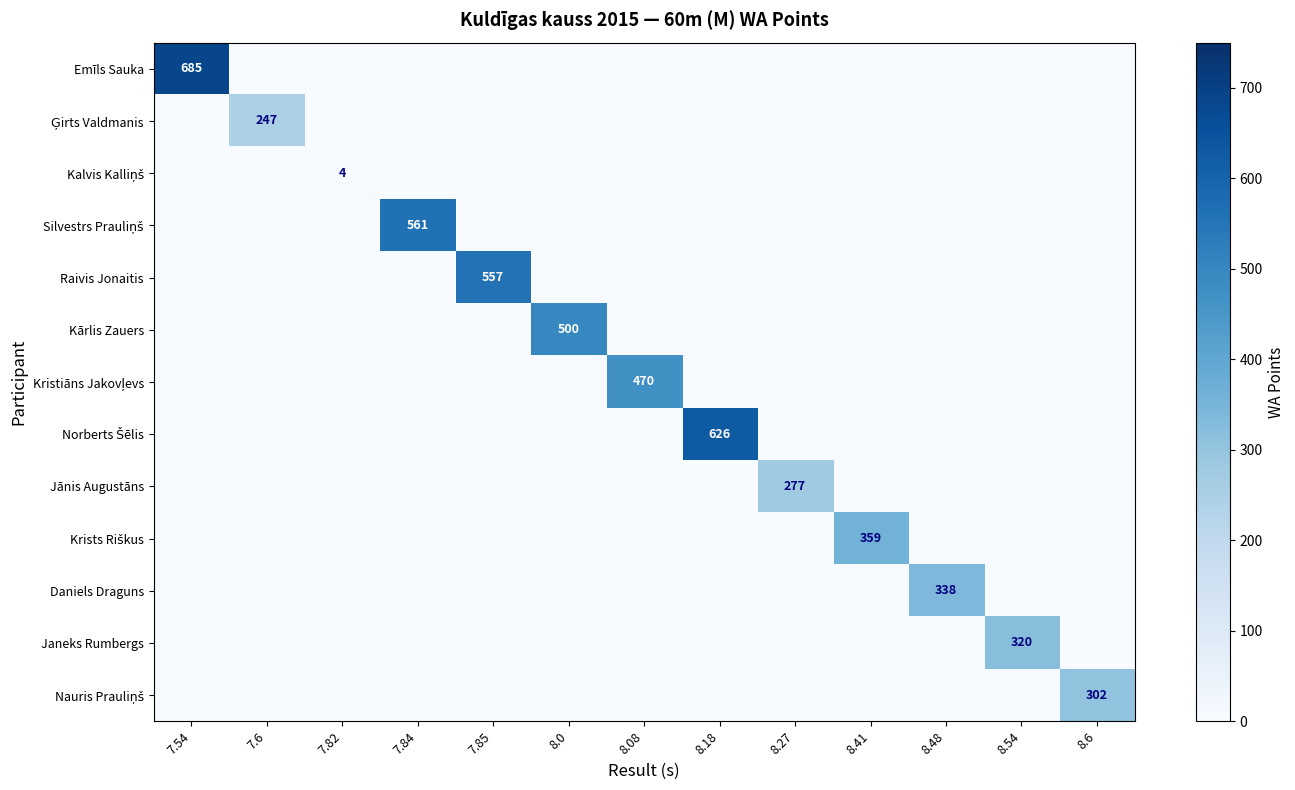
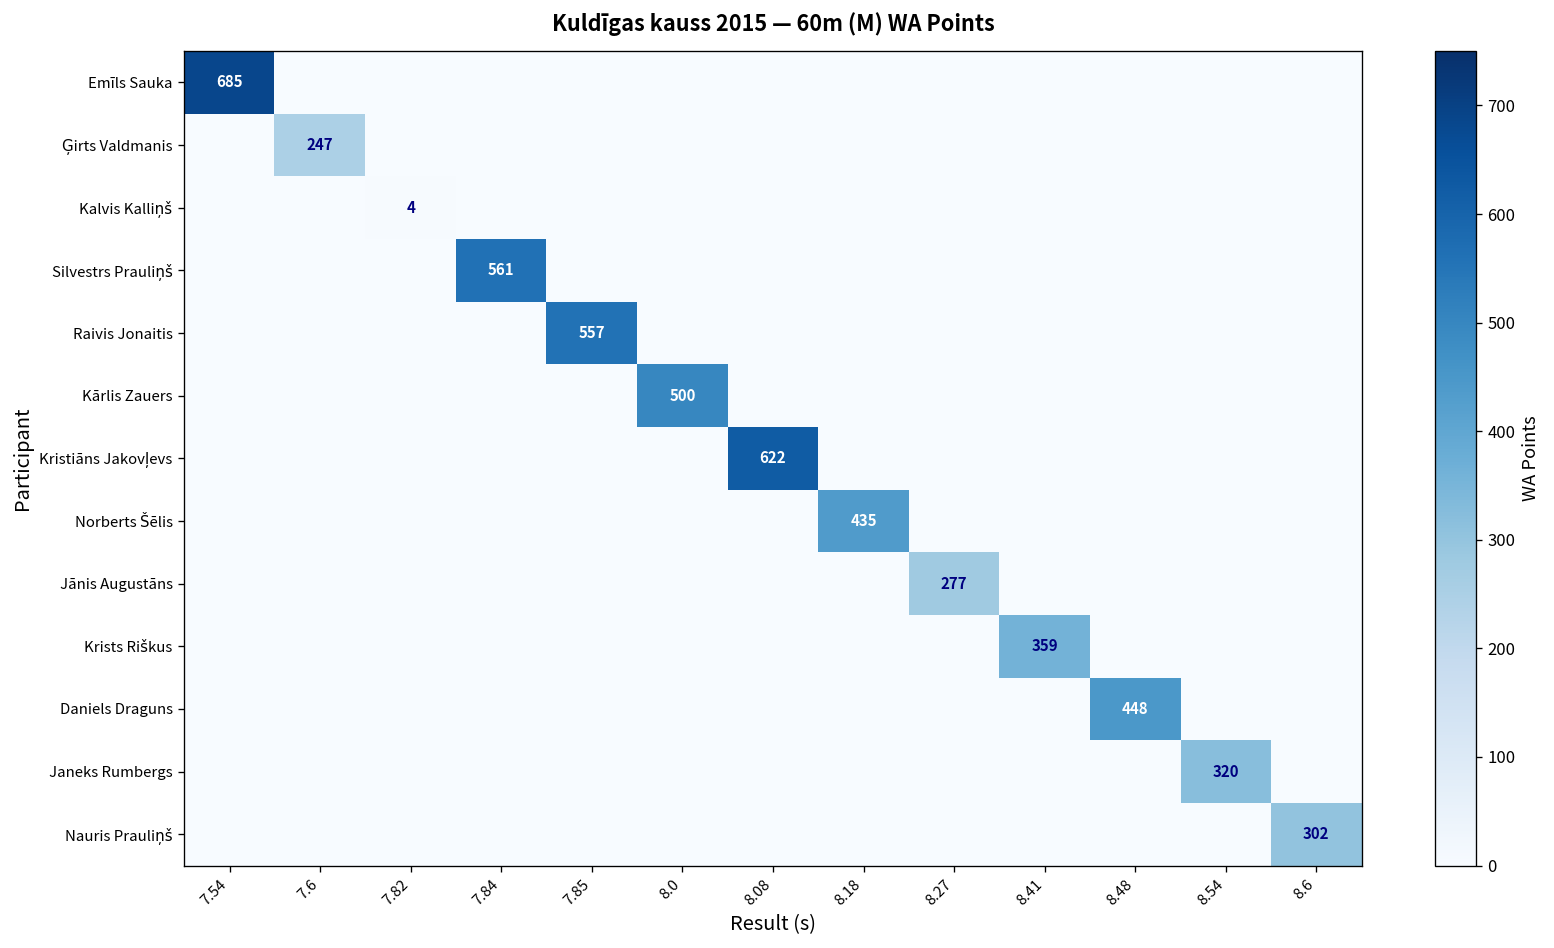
  {
    "Emīls Sauka": {
      "7.54": 685
    },
    "Ģirts Valdmanis": {
      "7.6": 247
    },
    "Kalvis Kalliņš": {
      "7.82": 4
    },
    "Silvestrs Prauliņš": {
      "7.84": 561
    },
    "Raivis Jonaitis": {
      "7.85": 557
    },
    "Kārlis Zauers": {
      "8.0": 500
    },
    "Kristiāns Jakovļevs": {
-     "8.08": 470
+     "8.08": 622
    },
    "Norberts Šēlis": {
-     "8.18": 626
+     "8.18": 435
    },
    "Jānis Augustāns": {
      "8.27": 277
    },
    "Krists Riškus": {
      "8.41": 359
    },
    "Daniels Draguns": {
-     "8.48": 338
+     "8.48": 448
    },
    "Janeks Rumbergs": {
      "8.54": 320
    },
    "Nauris Prauliņš": {
      "8.6": 302
    }
  }
